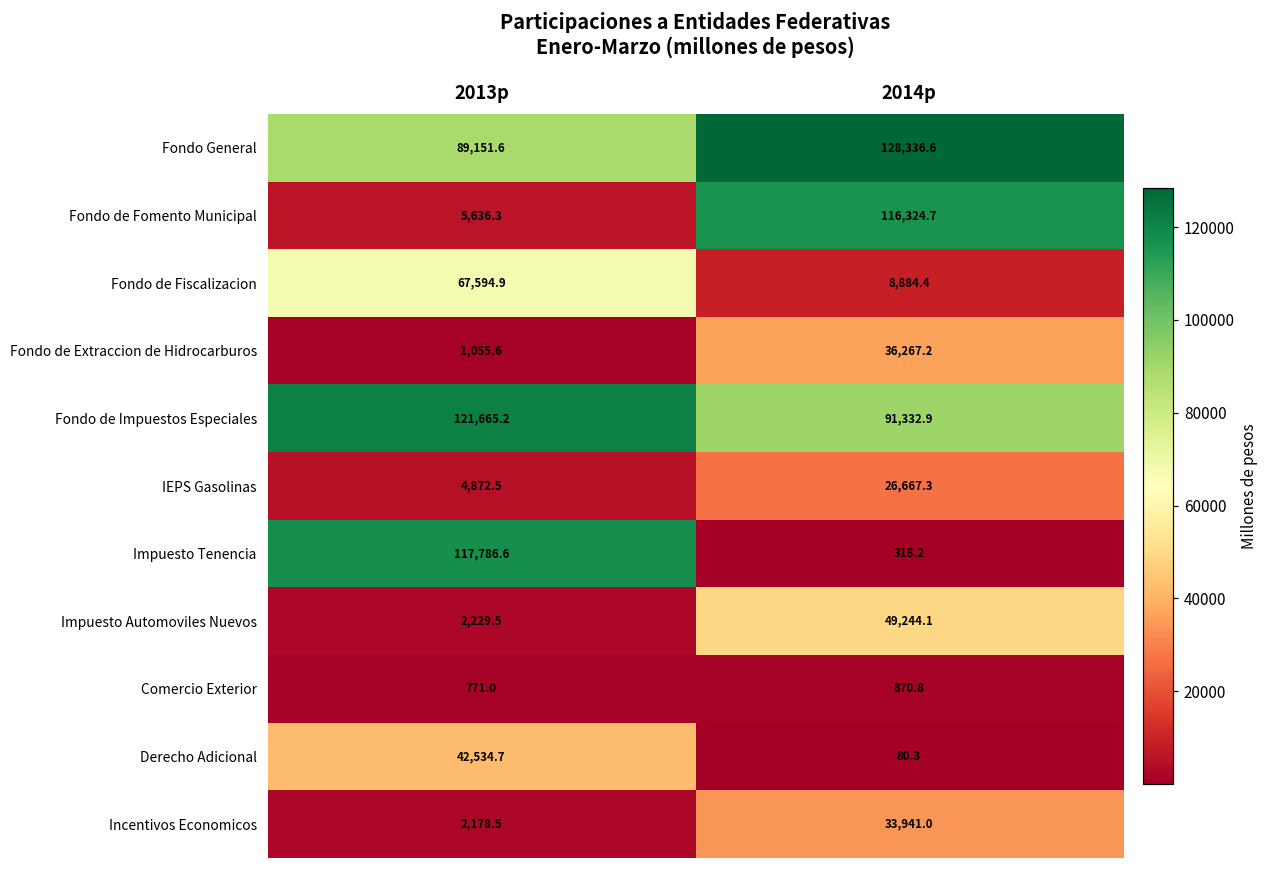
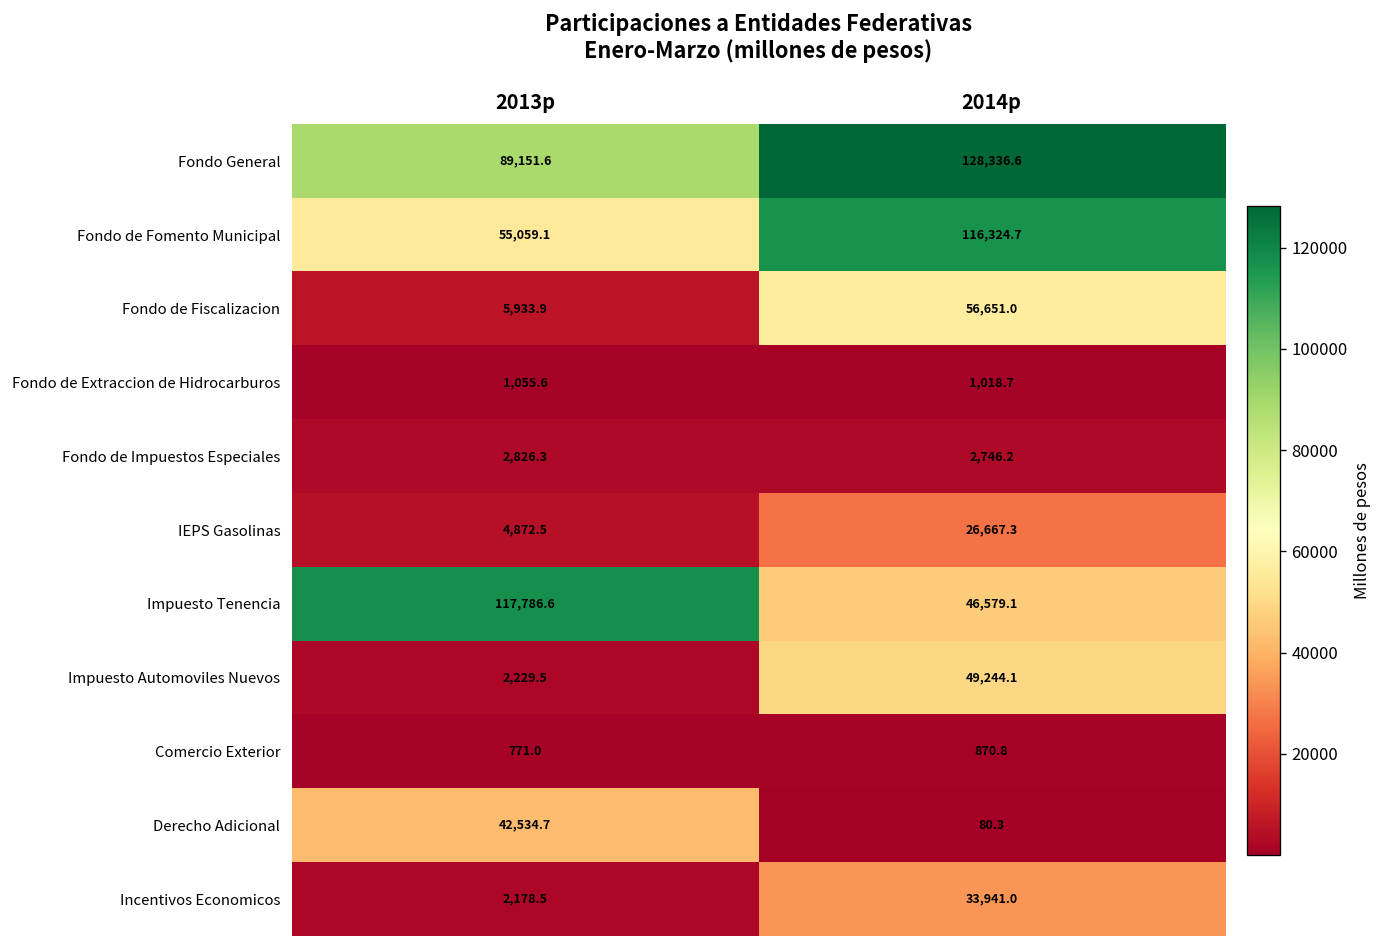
  {
    "Fondo General": {
      "2013p": "89,151.6",
      "2014p": "128,336.6"
    },
    "Fondo de Fomento Municipal": {
-     "2013p": "5,636.3",
+     "2013p": "55,059.1",
      "2014p": "116,324.7"
    },
    "Fondo de Fiscalizacion": {
-     "2013p": "67,594.9",
-     "2014p": "8,884.4"
+     "2013p": "5,933.9",
+     "2014p": "56,651.0"
    },
    "Fondo de Extraccion de Hidrocarburos": {
      "2013p": "1,055.6",
-     "2014p": "36,267.2"
+     "2014p": "1,018.7"
    },
    "Fondo de Impuestos Especiales": {
-     "2013p": "121,665.2",
-     "2014p": "91,332.9"
+     "2013p": "2,826.3",
+     "2014p": "2,746.2"
    },
    "IEPS Gasolinas": {
      "2013p": "4,872.5",
      "2014p": "26,667.3"
    },
    "Impuesto Tenencia": {
      "2013p": "117,786.6",
-     "2014p": "318.2"
+     "2014p": "46,579.1"
    },
    "Impuesto Automoviles Nuevos": {
      "2013p": "2,229.5",
      "2014p": "49,244.1"
    },
    "Comercio Exterior": {
      "2013p": "771.0",
      "2014p": "870.8"
    },
    "Derecho Adicional": {
      "2013p": "42,534.7",
      "2014p": "80.3"
    },
    "Incentivos Economicos": {
      "2013p": "2,178.5",
      "2014p": "33,941.0"
    }
  }
